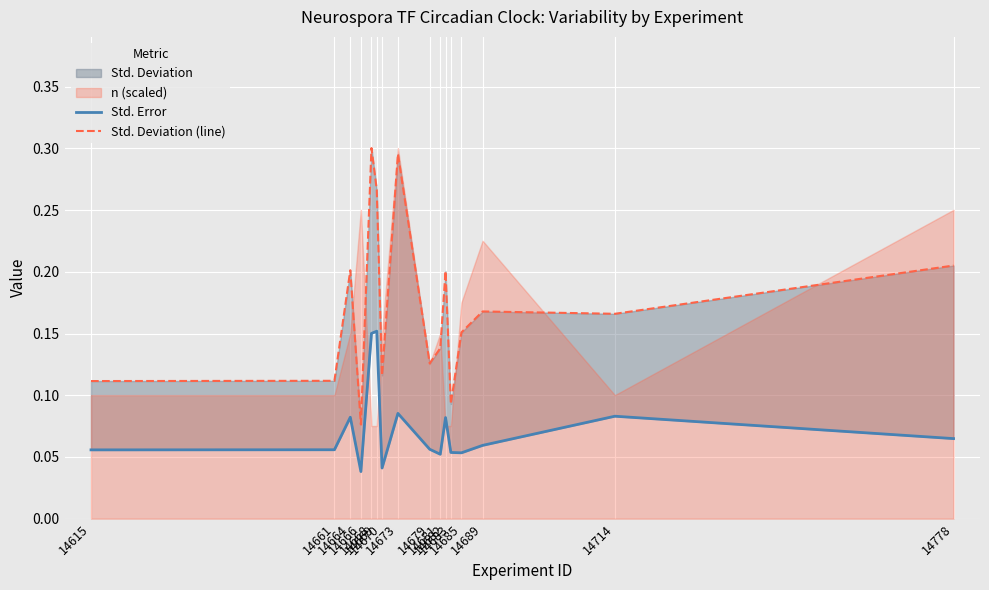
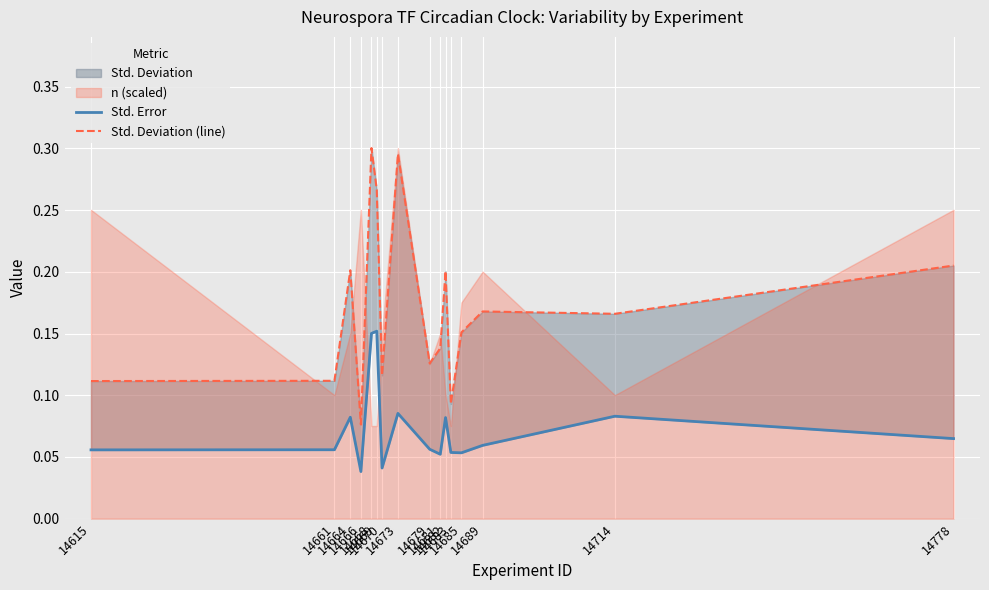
  {
    "n (scaled)": {
-     "14615": 0.100,
+     "14615": 0.250,
      "14661": 0.100,
      "14664": 0.150,
      "14666": 0.250,
      "14668": 0.075,
      "14669": 0.075,
      "14670": 0.150,
      "14673": 0.300,
      "14681": 0.150,
-     "14682": 0.075,
+     "14682": 0.100,
      "14683": 0.075,
      "14685": 0.175,
-     "14689": 0.225,
+     "14689": 0.200,
      "14714": 0.100,
      "14778": 0.250
    }
  }
